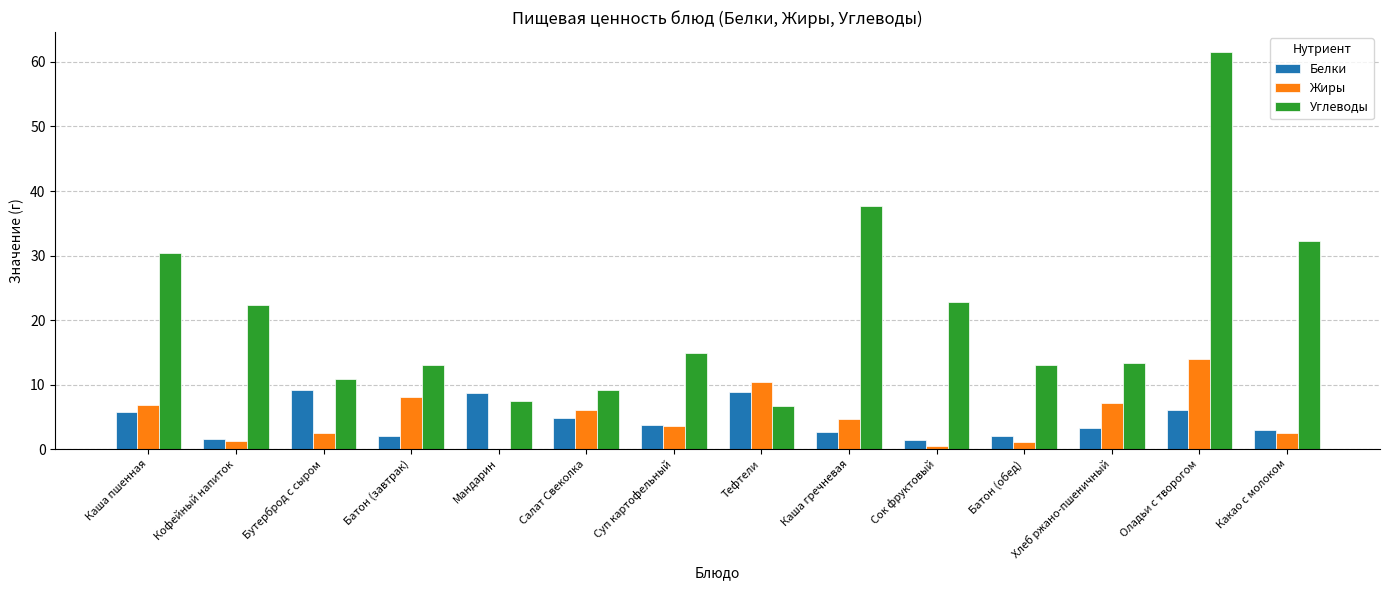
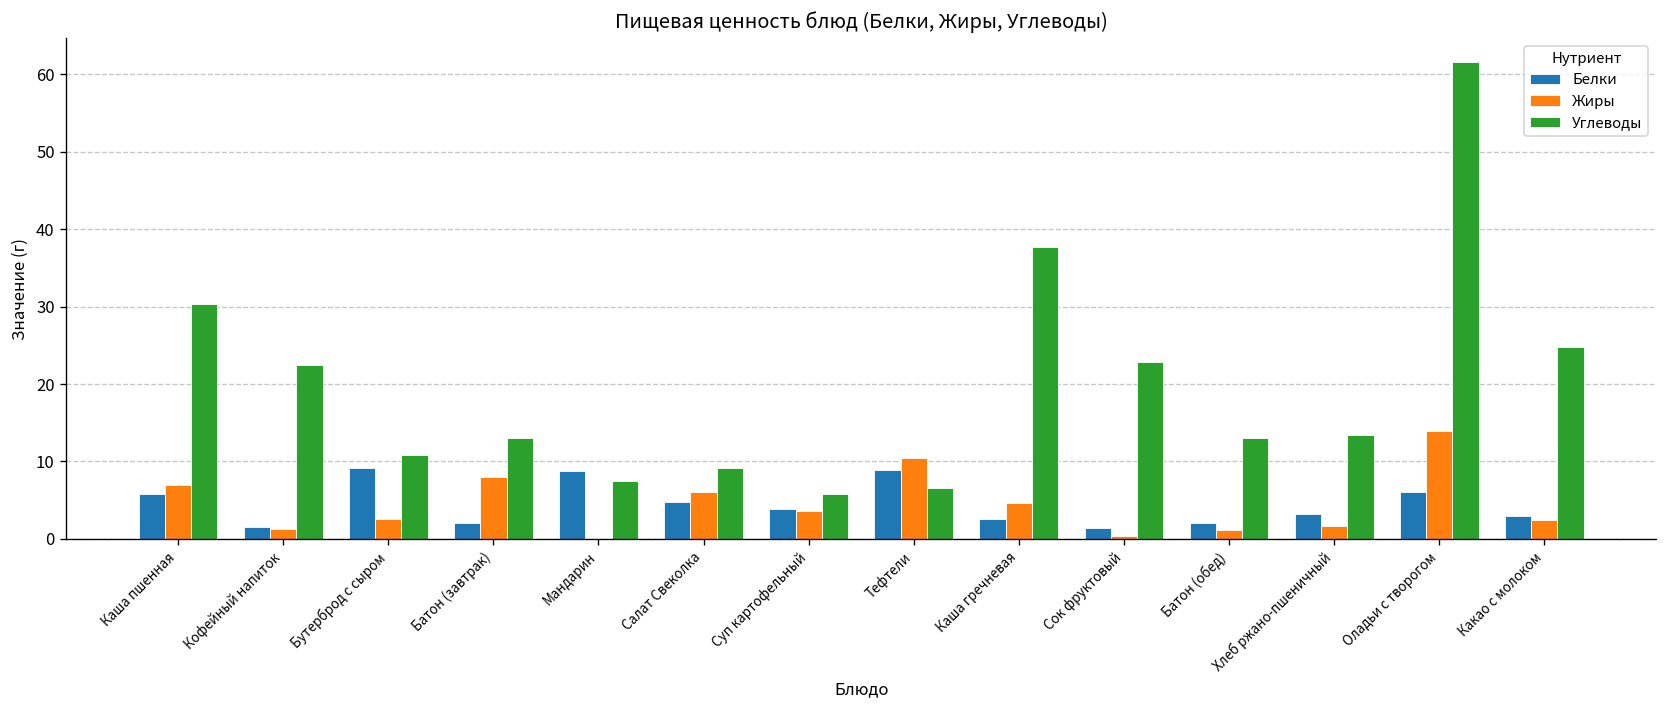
  {
    "Белки": {
      "Каша пшенная": 6,
      "Кофейный напиток": 2,
      "Бутерброд с сыром": 9,
      "Батон (завтрак)": 2,
      "Мандарин": 9,
      "Салат Свеколка": 5,
      "Суп картофельный": 4,
      "Тефтели": 9,
      "Каша гречневая": 3,
      "Сок фруктовый": 1,
      "Батон (обед)": 2,
      "Хлеб ржано-пшеничный": 3,
      "Оладьи с творогом": 6,
      "Какао с молоком": 3
    },
    "Жиры": {
      "Каша пшенная": 7,
      "Кофейный напиток": 1,
      "Бутерброд с сыром": 3,
      "Батон (завтрак)": 8,
      "Мандарин": 0,
      "Салат Свеколка": 6,
      "Суп картофельный": 4,
      "Тефтели": 10,
      "Каша гречневая": 5,
      "Сок фруктовый": 0,
      "Батон (обед)": 1,
-     "Хлеб ржано-пшеничный": 7,
+     "Хлеб ржано-пшеничный": 2,
      "Оладьи с творогом": 14,
      "Какао с молоком": 3
    },
    "Углеводы": {
      "Каша пшенная": 30,
      "Кофейный напиток": 22,
      "Бутерброд с сыром": 11,
      "Батон (завтрак)": 13,
      "Мандарин": 8,
      "Салат Свеколка": 9,
-     "Суп картофельный": 15,
+     "Суп картофельный": 6,
      "Тефтели": 7,
      "Каша гречневая": 38,
      "Сок фруктовый": 23,
      "Батон (обед)": 13,
      "Хлеб ржано-пшеничный": 13,
      "Оладьи с творогом": 62,
-     "Какао с молоком": 32
+     "Какао с молоком": 25
    }
  }
